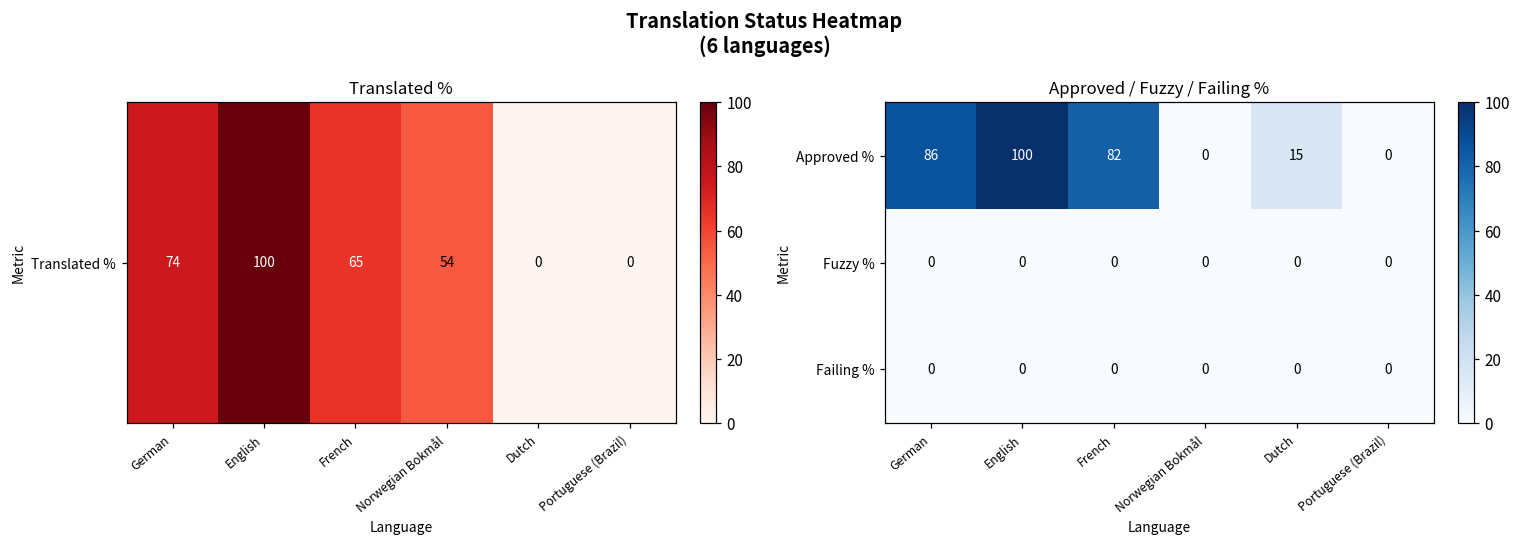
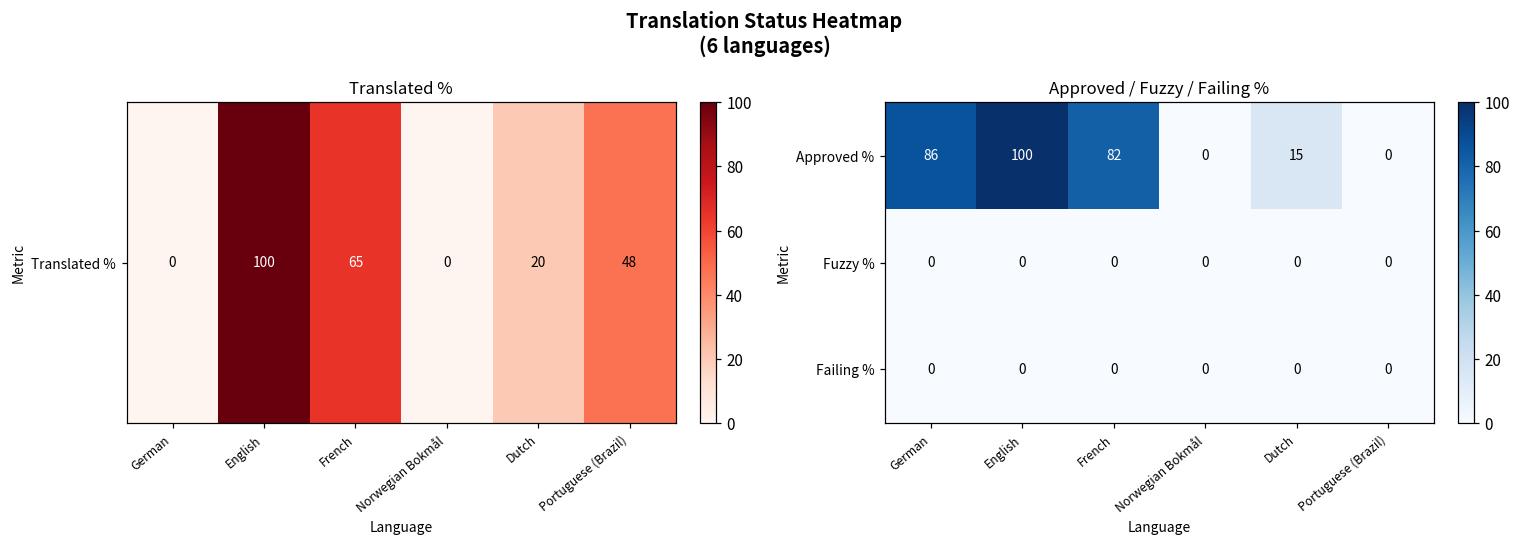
  {
    "Translated %": {
      "Translated %": {
-       "German": 74,
+       "German": 0,
        "English": 100,
        "French": 65,
-       "Norwegian Bokmål": 54,
-       "Dutch": 0,
-       "Portuguese (Brazil)": 0
+       "Norwegian Bokmål": 0,
+       "Dutch": 20,
+       "Portuguese (Brazil)": 48
      }
    },
    "Approved / Fuzzy / Failing %": {
      "Approved %": {
        "German": 86,
        "English": 100,
        "French": 82,
        "Norwegian Bokmål": 0,
        "Dutch": 15,
        "Portuguese (Brazil)": 0
      },
      "Fuzzy %": {
        "German": 0,
        "English": 0,
        "French": 0,
        "Norwegian Bokmål": 0,
        "Dutch": 0,
        "Portuguese (Brazil)": 0
      },
      "Failing %": {
        "German": 0,
        "English": 0,
        "French": 0,
        "Norwegian Bokmål": 0,
        "Dutch": 0,
        "Portuguese (Brazil)": 0
      }
    }
  }
